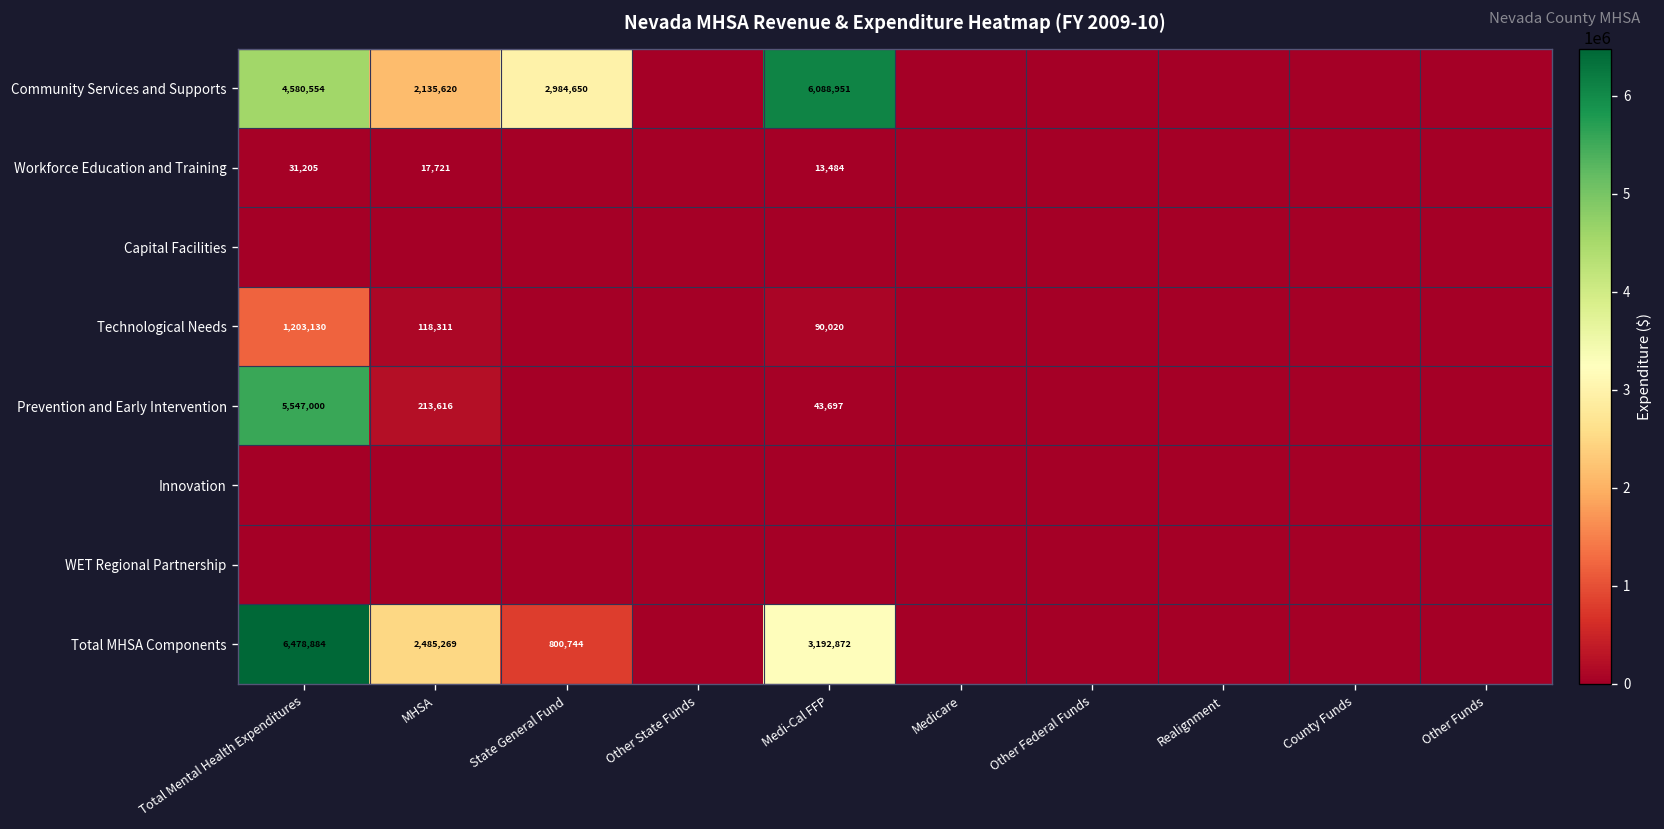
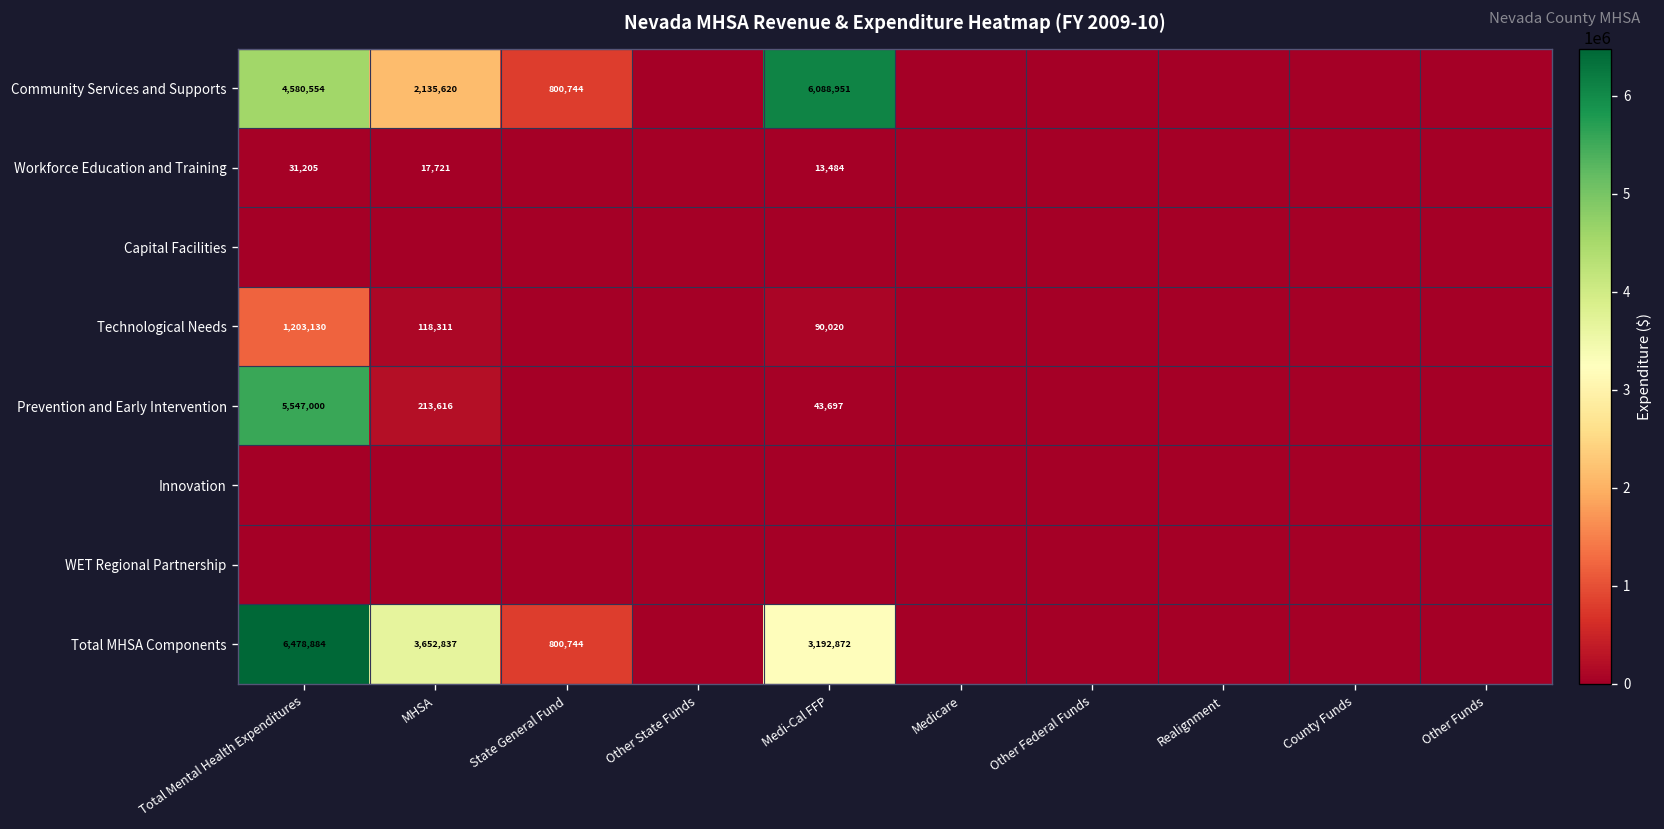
  {
    "Community Services and Supports": {
      "Total Mental Health Expenditures": "4,580,554",
      "MHSA": "2,135,620",
-     "State General Fund": "2,984,650",
+     "State General Fund": "800,744",
      "Medi-Cal FFP": "6,088,951"
    },
    "Workforce Education and Training": {
      "Total Mental Health Expenditures": "31,205",
      "MHSA": "17,721",
      "Medi-Cal FFP": "13,484"
    },
    "Technological Needs": {
      "Total Mental Health Expenditures": "1,203,130",
      "MHSA": "118,311",
      "Medi-Cal FFP": "90,020"
    },
    "Prevention and Early Intervention": {
      "Total Mental Health Expenditures": "5,547,000",
      "MHSA": "213,616",
      "Medi-Cal FFP": "43,697"
    },
    "Total MHSA Components": {
      "Total Mental Health Expenditures": "6,478,884",
-     "MHSA": "2,485,269",
+     "MHSA": "3,652,837",
      "State General Fund": "800,744",
      "Medi-Cal FFP": "3,192,872"
    }
  }
